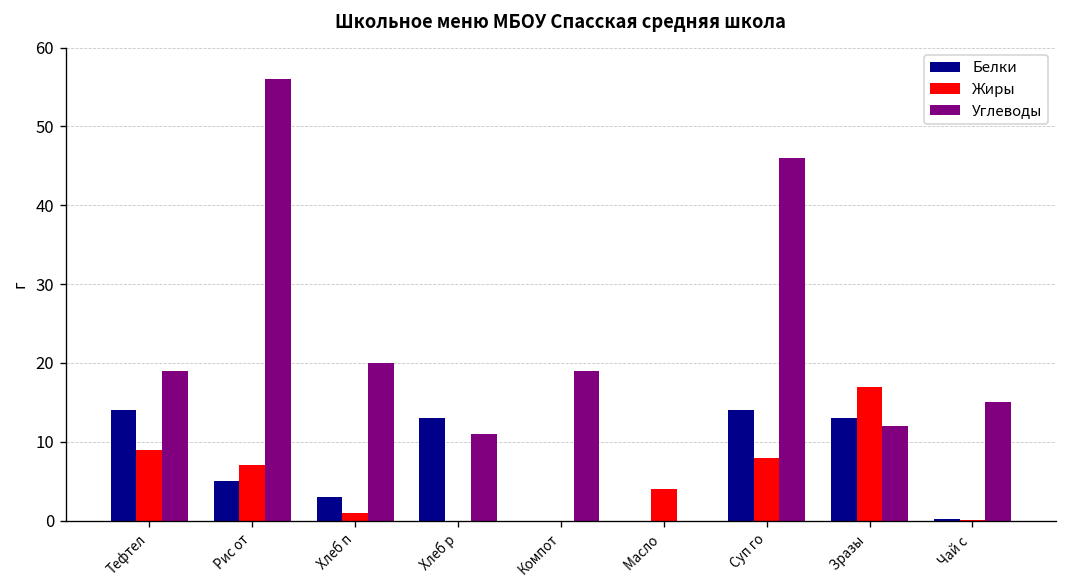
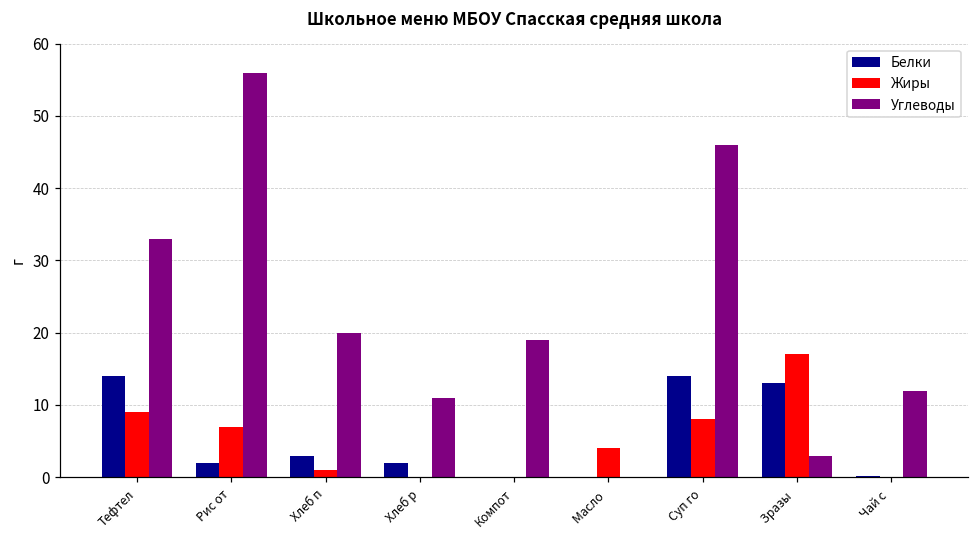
  {
    "Белки": {
      "Тефтел": 14,
-     "Рис от": 5,
+     "Рис от": 2,
      "Хлеб п": 3,
-     "Хлеб р": 13,
+     "Хлеб р": 2,
      "Компот": 0,
      "Масло": 0,
      "Суп го": 14,
      "Зразы": 13
    },
    "Жиры": {
      "Тефтел": 9,
      "Рис от": 7,
      "Хлеб п": 1,
      "Хлеб р": 0,
      "Компот": 0,
      "Масло": 4,
      "Суп го": 8,
      "Зразы": 17
    },
    "Углеводы": {
-     "Тефтел": 19,
+     "Тефтел": 33,
      "Рис от": 56,
      "Хлеб п": 20,
      "Хлеб р": 11,
      "Компот": 19,
      "Масло": 0,
      "Суп го": 46,
-     "Зразы": 12,
-     "Чай с": 15
+     "Зразы": 3,
+     "Чай с": 12
    }
  }
